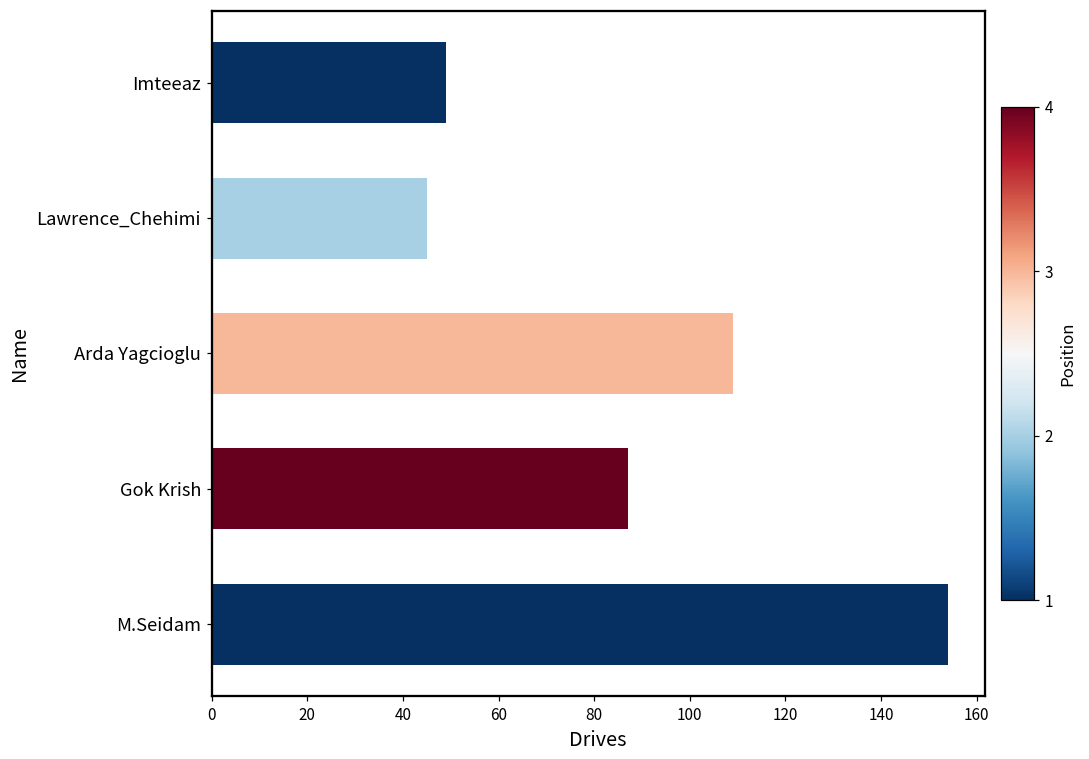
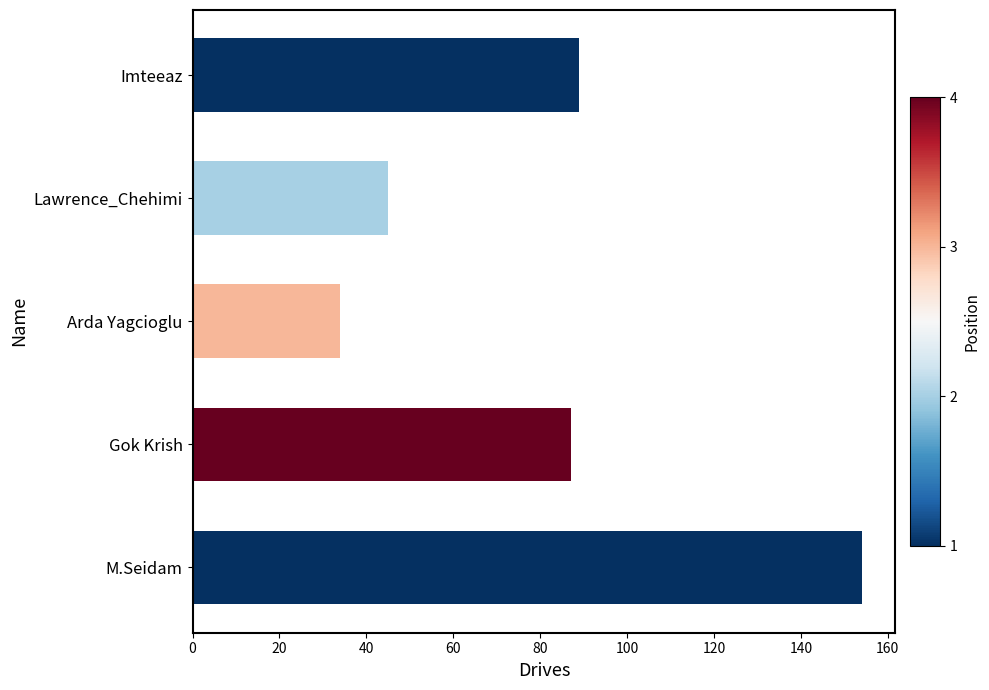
  {
-   "Imteeaz": 49,
+   "Imteeaz": 89,
    "Lawrence_Chehimi": 45,
-   "Arda Yagcioglu": 109,
+   "Arda Yagcioglu": 34,
    "Gok Krish": 87,
    "M.Seidam": 154
  }
